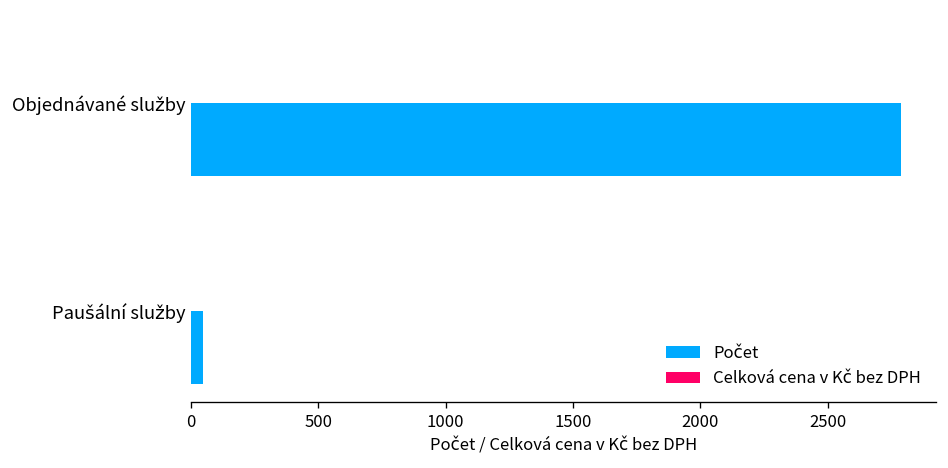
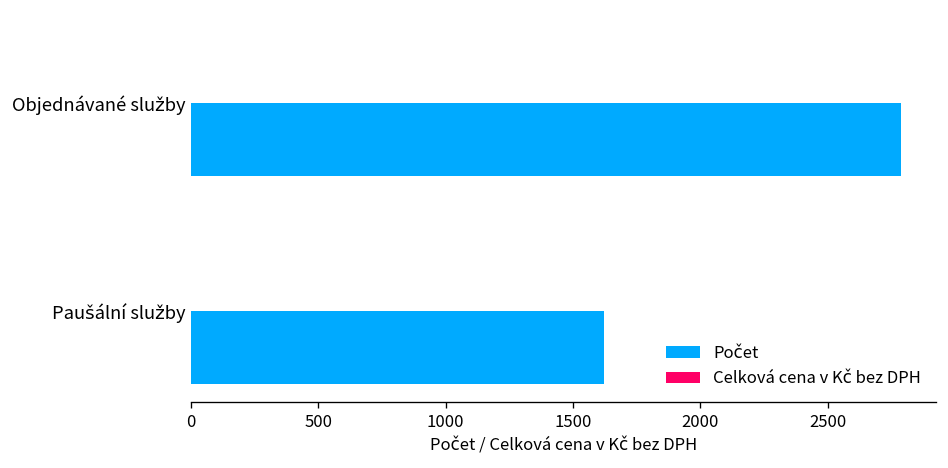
  {
    "Počet": {
      "Objednávané služby": 2790,
-     "Paušální služby": 50
+     "Paušální služby": 1620
    },
    "Celková cena v Kč bez DPH": {
      "Objednávané služby": 0,
      "Paušální služby": 0
    }
  }
